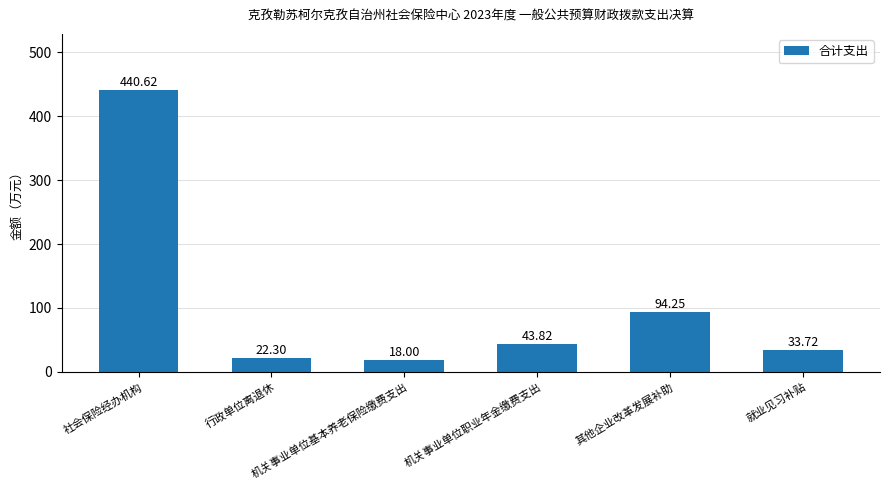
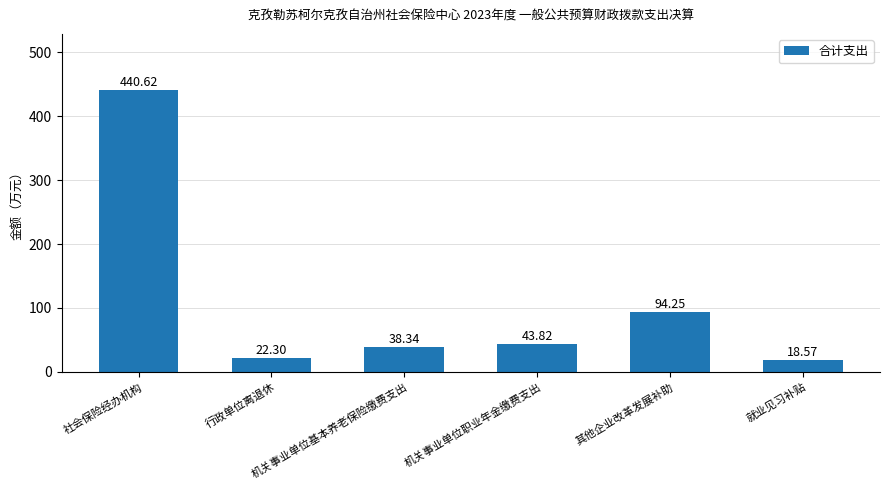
  {
    "社会保险经办机构": 440.62,
    "行政单位离退休": 22.30,
-   "机关事业单位基本养老保险缴费支出": 18.00,
+   "机关事业单位基本养老保险缴费支出": 38.34,
    "机关事业单位职业年金缴费支出": 43.82,
    "其他企业改革发展补助": 94.25,
-   "就业见习补贴": 33.72
+   "就业见习补贴": 18.57
  }
